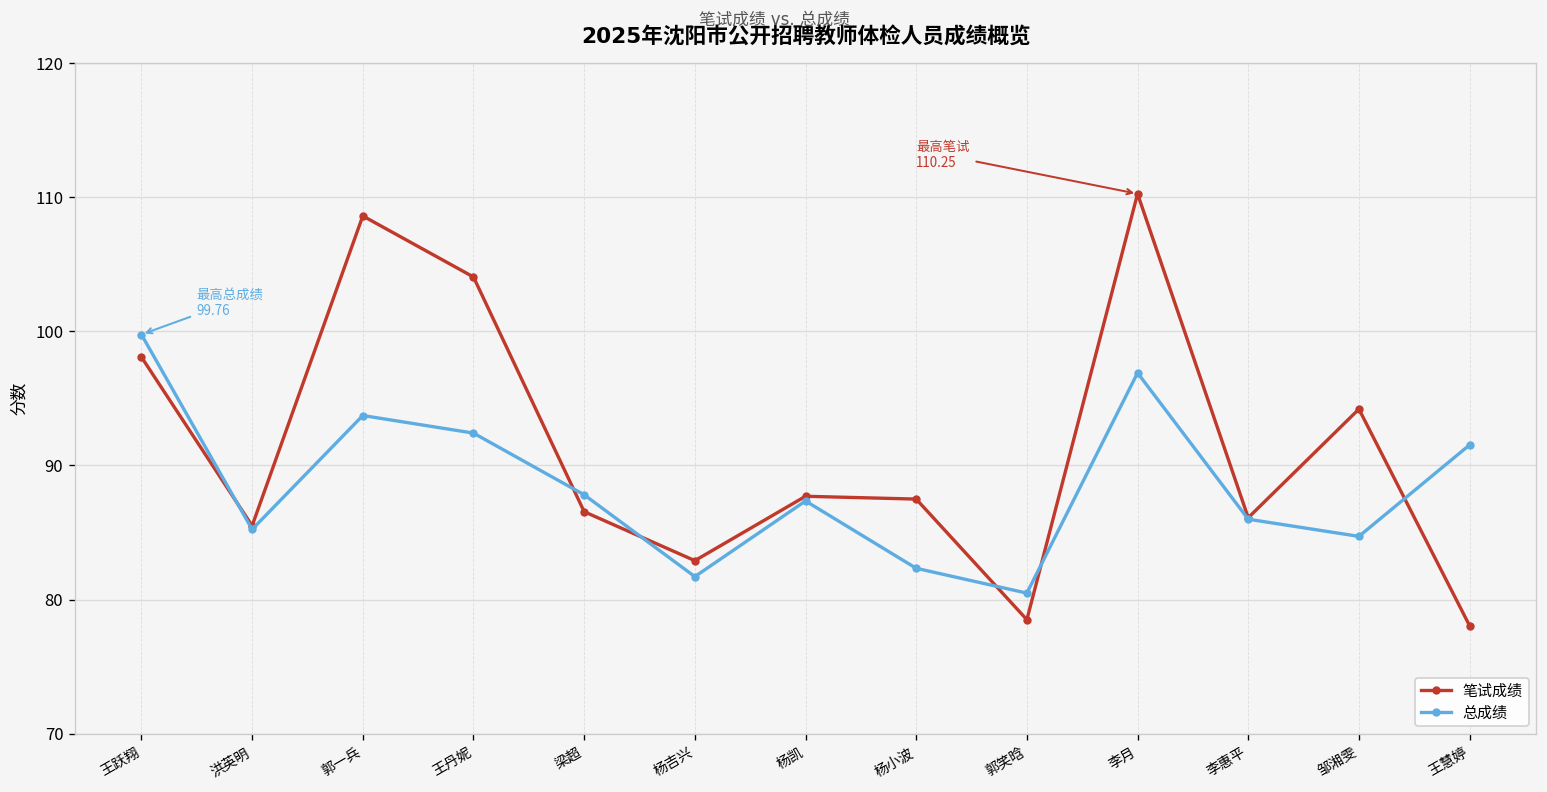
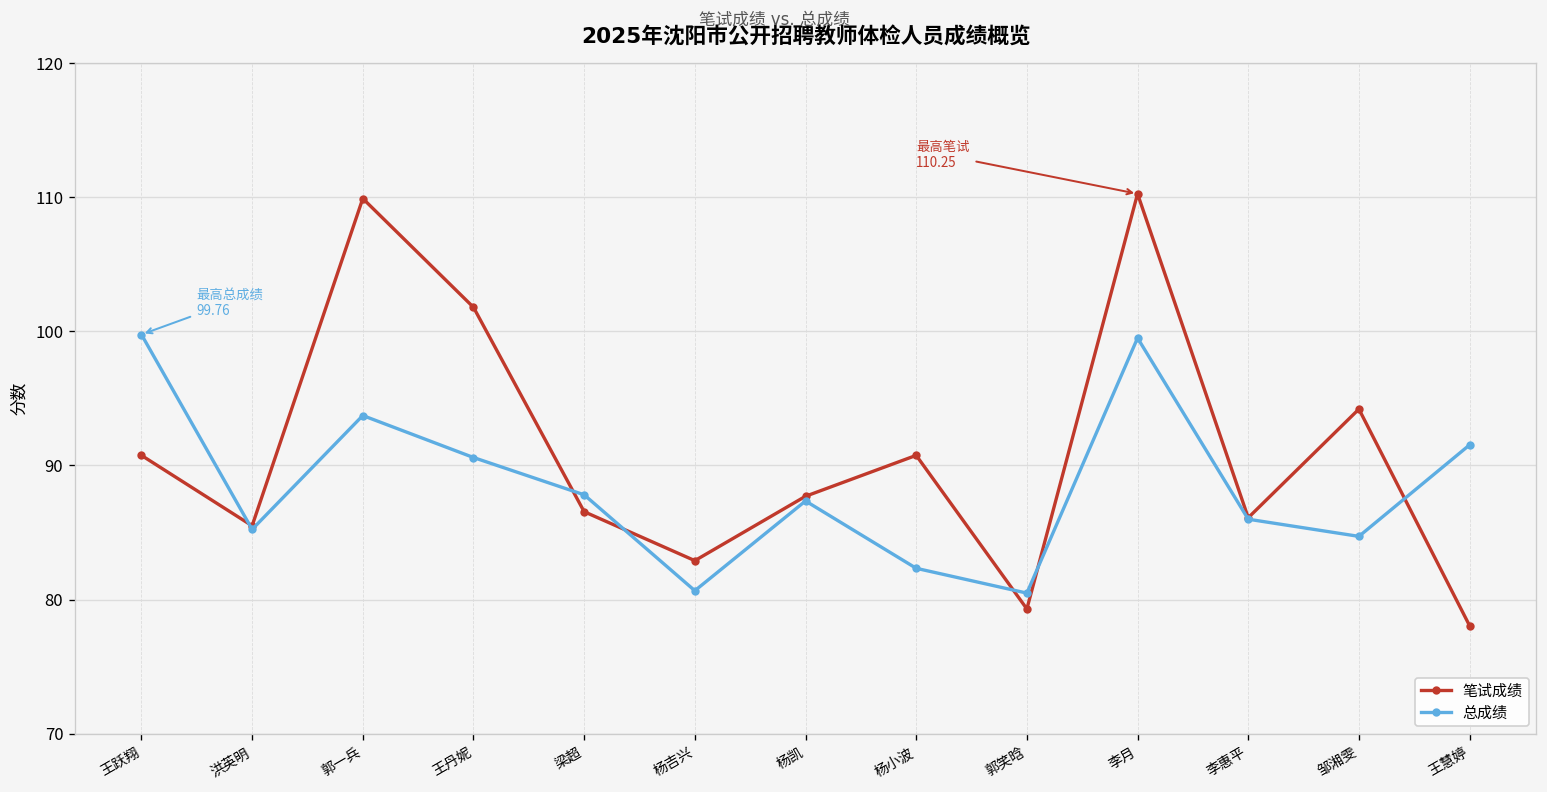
  {
    "笔试成绩": {
-     "王跃翔": 98.1,
+     "王跃翔": 90.8,
      "洪英明": 85.5,
-     "郭一兵": 108.6,
-     "王丹妮": 104.1,
+     "郭一兵": 109.9,
+     "王丹妮": 101.8,
      "梁超": 86.6,
      "杨吉兴": 82.9,
      "杨凯": 87.7,
-     "杨小波": 87.5,
-     "郭笑晗": 78.5,
+     "杨小波": 90.8,
+     "郭笑晗": 79.3,
      "邹湘雯": 94.2,
      "王慧婷": 78.1
    },
    "总成绩": {
      "洪英明": 85.2,
      "郭一兵": 93.7,
-     "王丹妮": 92.4,
+     "王丹妮": 90.6,
      "梁超": 87.8,
-     "杨吉兴": 81.7,
+     "杨吉兴": 80.7,
      "杨凯": 87.4,
      "杨小波": 82.3,
      "郭笑晗": 80.5,
-     "李月": 96.9,
+     "李月": 99.5,
      "邹湘雯": 84.7,
      "王慧婷": 91.5
    }
  }
